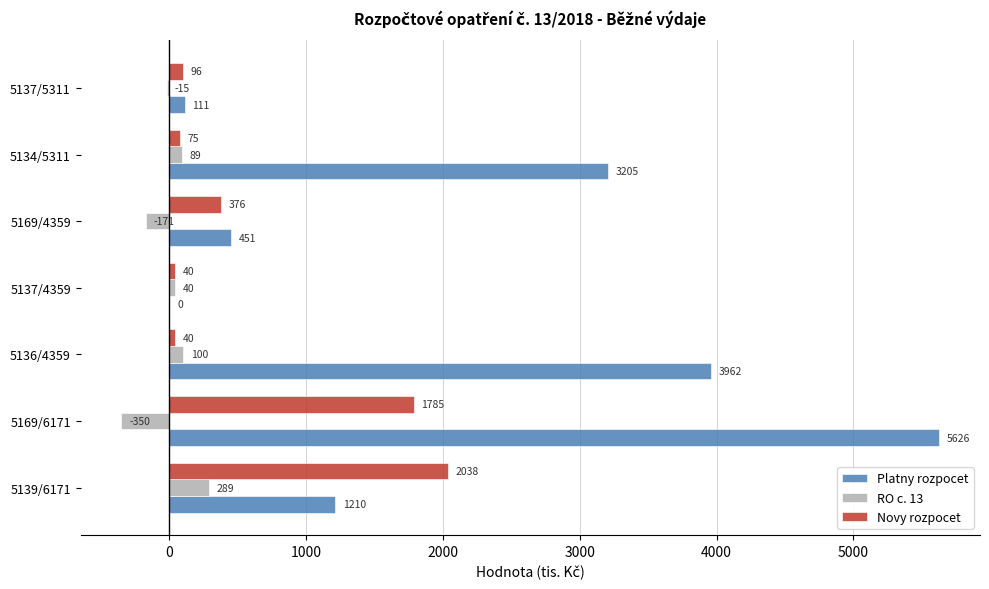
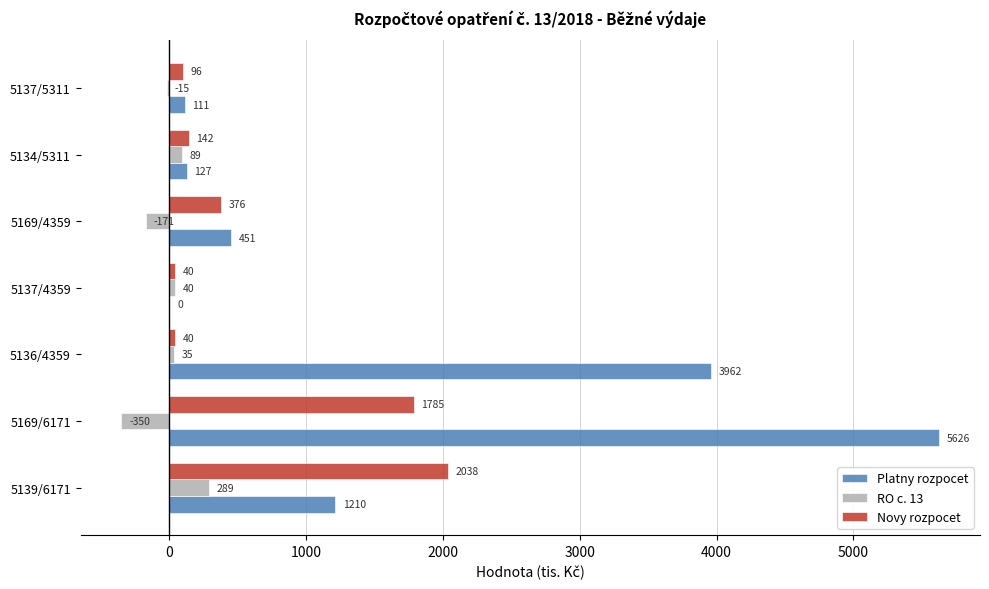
  {
    "Platny rozpocet": {
      "5137/5311": 111,
-     "5134/5311": 3205,
+     "5134/5311": 127,
      "5169/4359": 451,
      "5137/4359": 0,
      "5136/4359": 3962,
      "5169/6171": 5626,
      "5139/6171": 1210
    },
    "RO c. 13": {
      "5137/5311": -15,
      "5134/5311": 89,
      "5169/4359": -171,
      "5137/4359": 40,
-     "5136/4359": 100,
+     "5136/4359": 35,
      "5169/6171": -350,
      "5139/6171": 289
    },
    "Novy rozpocet": {
      "5137/5311": 96,
-     "5134/5311": 75,
+     "5134/5311": 142,
      "5169/4359": 376,
      "5137/4359": 40,
      "5136/4359": 40,
      "5169/6171": 1785,
      "5139/6171": 2038
    }
  }
